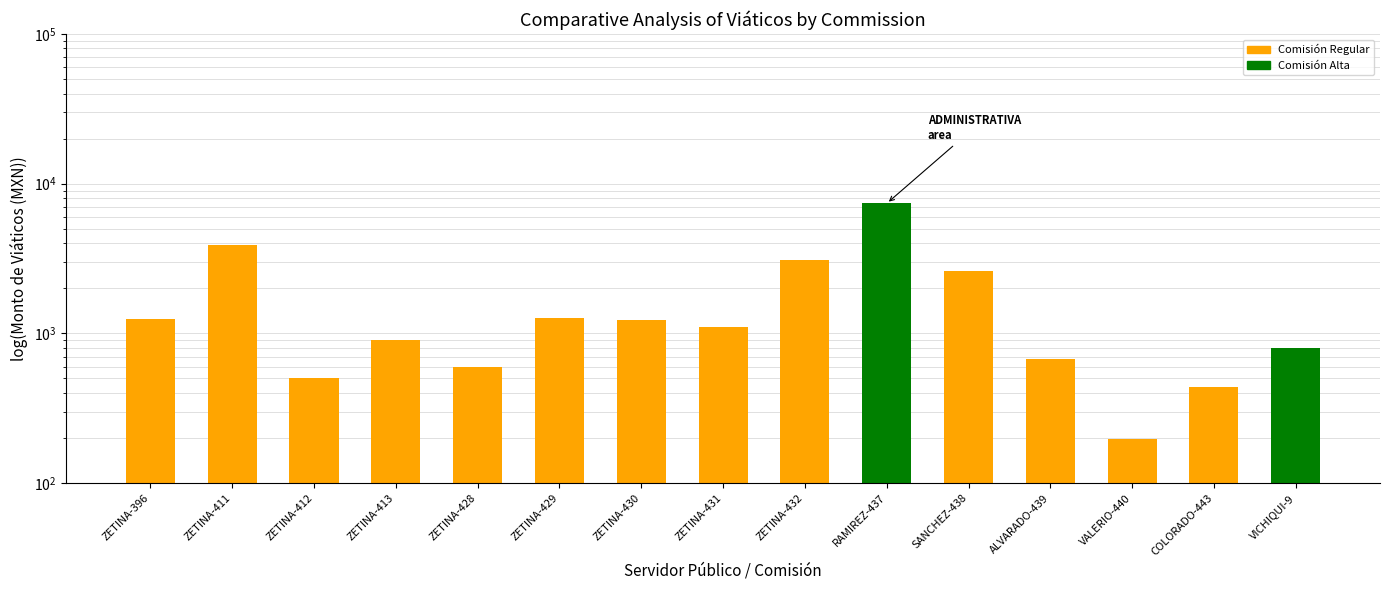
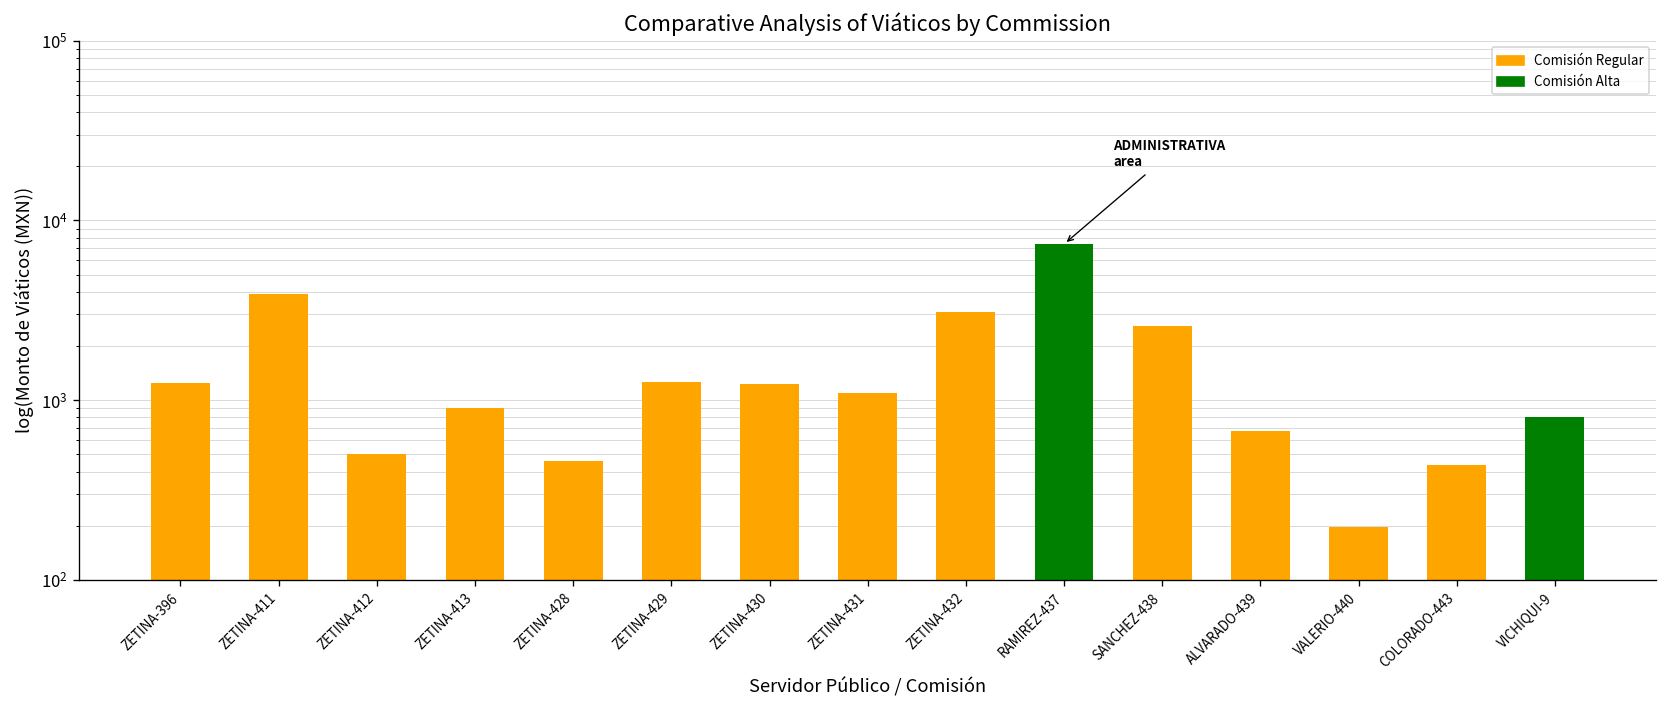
  {
    "ZETINA-396": 1300,
    "ZETINA-411": 3900,
    "ZETINA-412": 500,
    "ZETINA-413": 900,
-   "ZETINA-428": 600,
+   "ZETINA-428": 460,
    "ZETINA-429": 1300,
    "ZETINA-430": 1200,
    "ZETINA-431": 1100,
    "ZETINA-432": 3100,
    "RAMIREZ-437": 7000,
    "SANCHEZ-438": 2600,
    "ALVARADO-439": 700,
    "VALERIO-440": 200,
    "COLORADO-443": 440,
    "VICHIQUI-9": 800
  }
